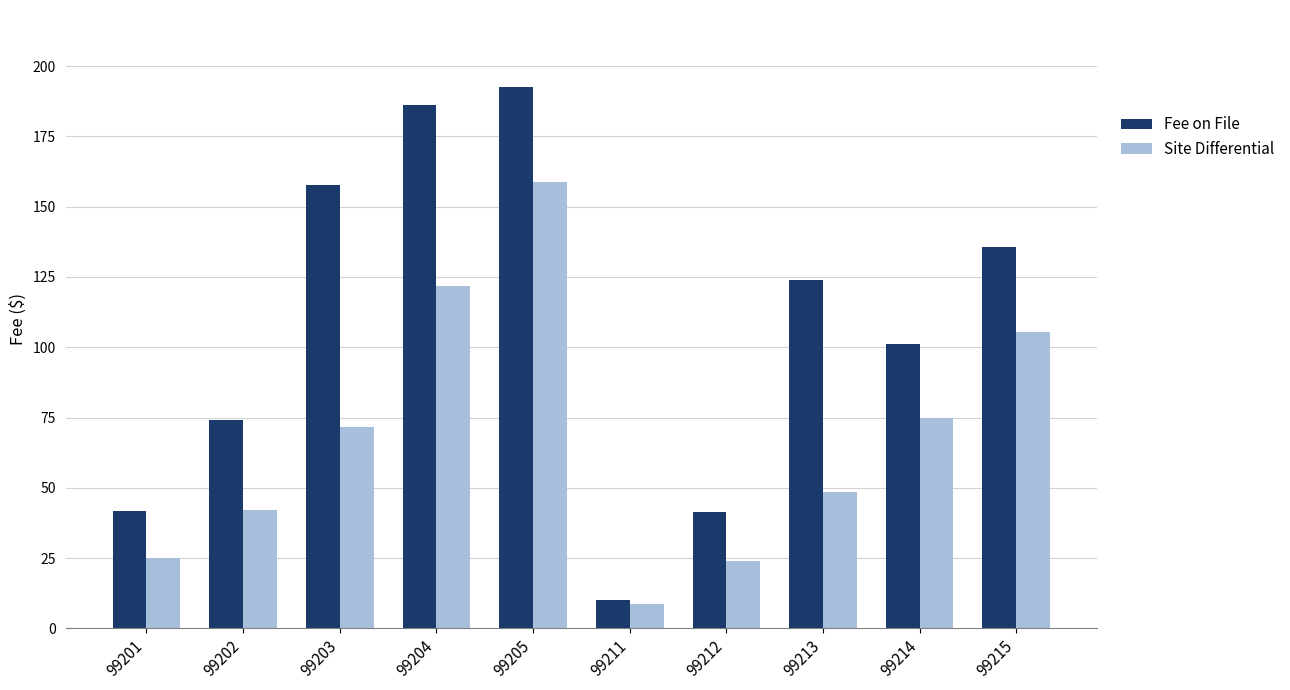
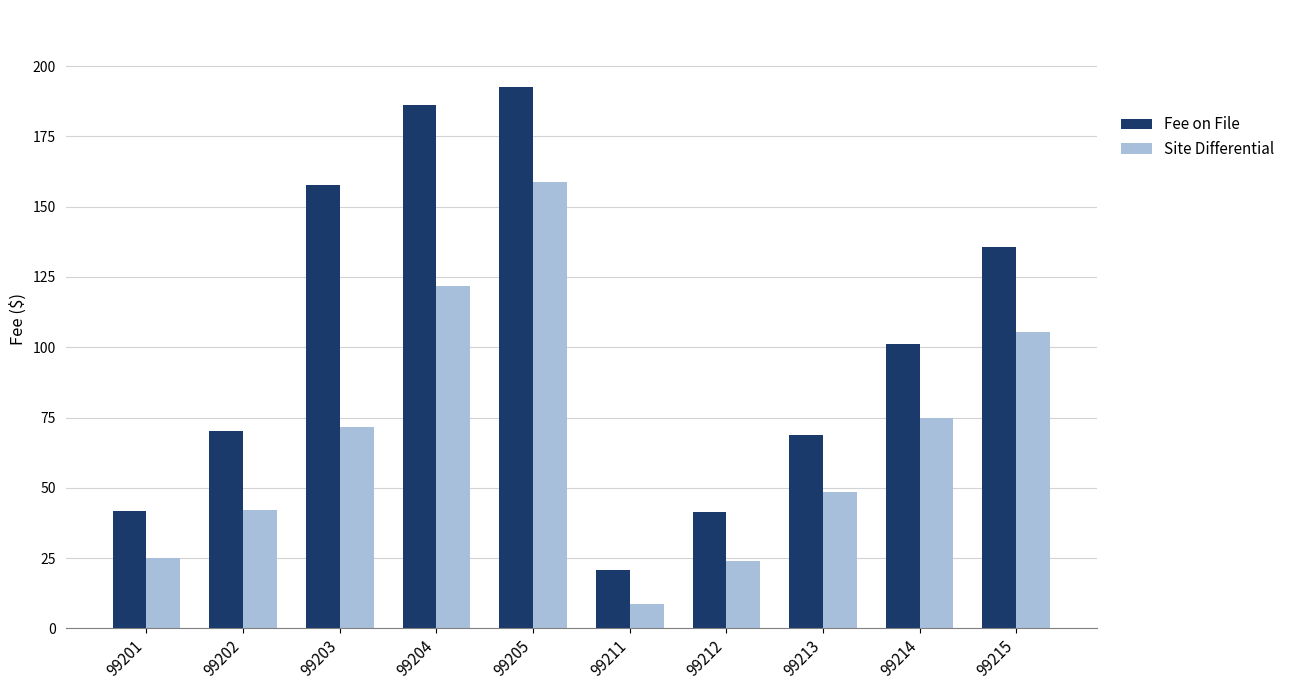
  {
    "Fee on File": {
      "99201": 42,
-     "99202": 74,
+     "99202": 70,
      "99203": 158,
      "99204": 186,
      "99205": 192,
-     "99211": 10,
+     "99211": 21,
      "99212": 41,
-     "99213": 124,
+     "99213": 69,
      "99214": 101,
      "99215": 136
    },
    "Site Differential": {
      "99201": 25,
      "99202": 42,
      "99203": 72,
      "99204": 122,
      "99205": 159,
      "99211": 9,
      "99212": 24,
      "99213": 48,
      "99214": 75,
      "99215": 105
    }
  }
